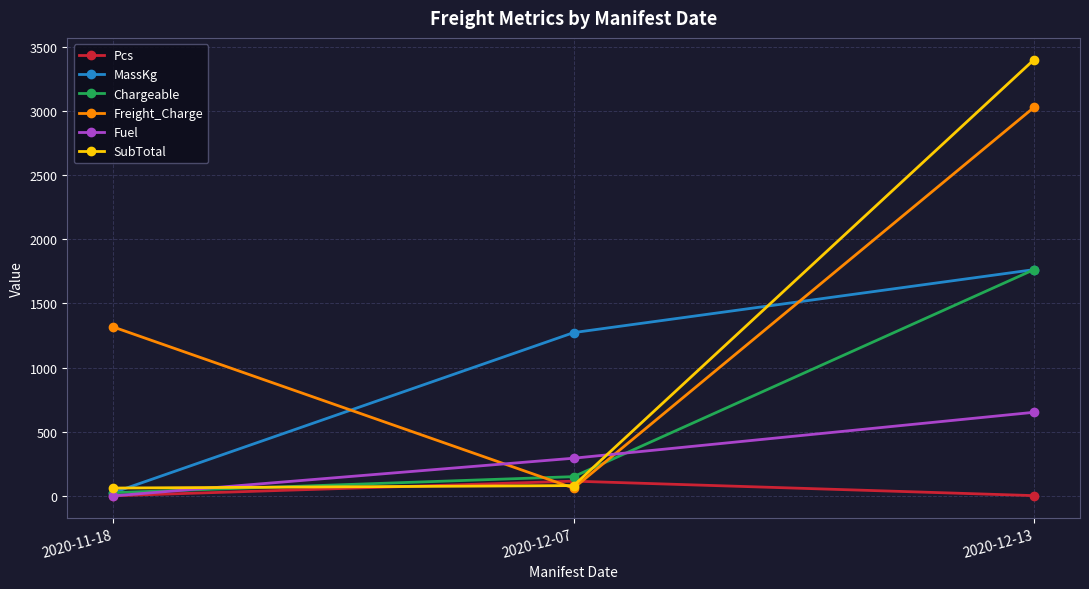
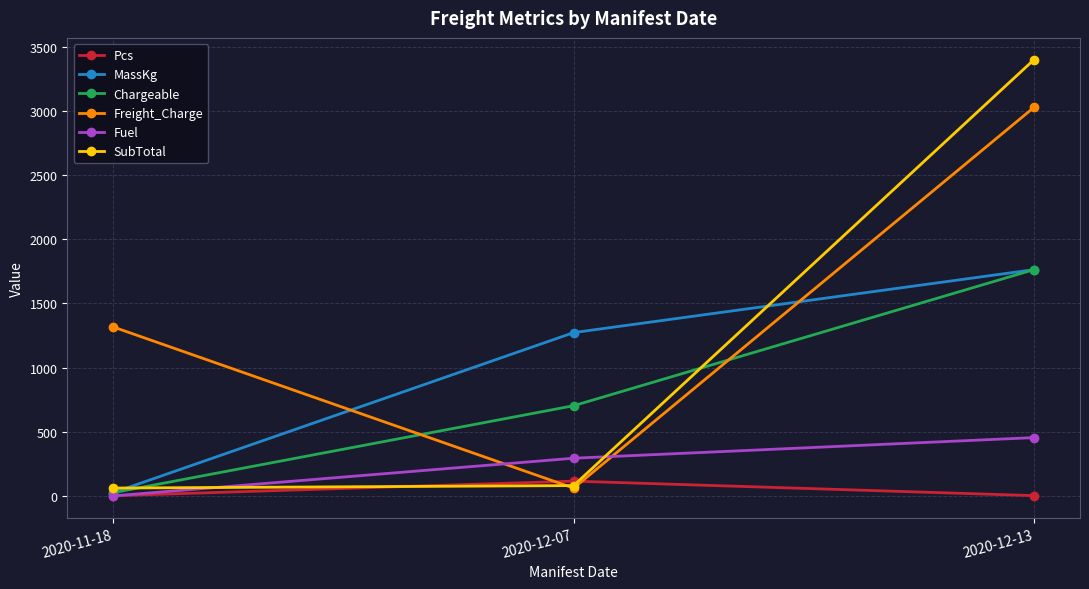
  {
    "Pcs": {
      "2020-12-07": 120,
      "2020-12-13": 0
    },
    "MassKg": {
      "2020-12-07": 1270
    },
    "Chargeable": {
-     "2020-12-07": 150
+     "2020-12-07": 700
    },
    "Freight_Charge": {
      "2020-11-18": 1320,
      "2020-12-13": 3030
    },
    "Fuel": {
      "2020-12-07": 290,
-     "2020-12-13": 650
+     "2020-12-13": 450
    },
    "SubTotal": {
      "2020-11-18": 60,
      "2020-12-13": 3400
    }
  }
